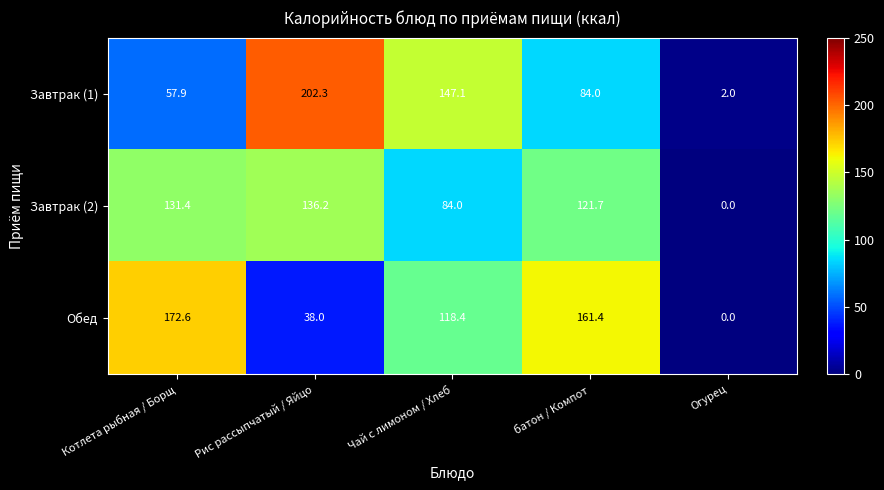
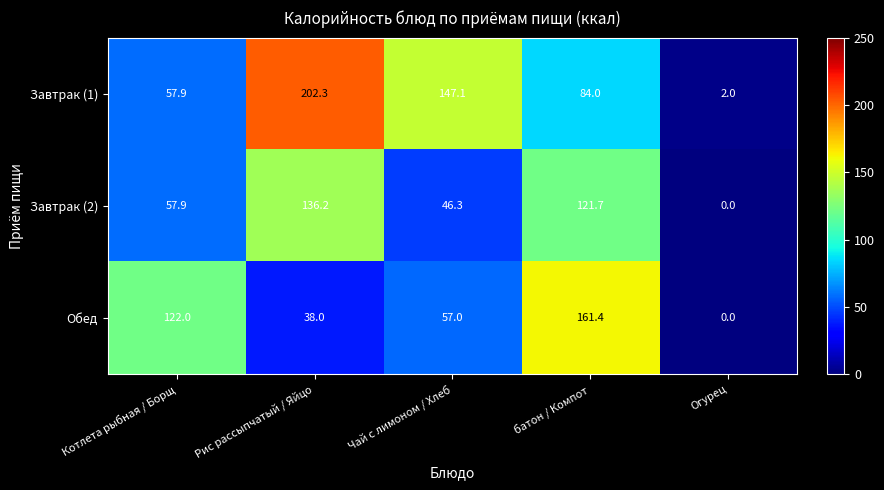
  {
    "Завтрак (1)": {
      "Котлета рыбная / Борщ": 57.9,
      "Рис рассыпчатый / Яйцо": 202.3,
      "Чай с лимоном / Хлеб": 147.1,
      "батон / Компот": 84.0,
      "Огурец": 2.0
    },
    "Завтрак (2)": {
-     "Котлета рыбная / Борщ": 131.4,
+     "Котлета рыбная / Борщ": 57.9,
      "Рис рассыпчатый / Яйцо": 136.2,
-     "Чай с лимоном / Хлеб": 84.0,
+     "Чай с лимоном / Хлеб": 46.3,
      "батон / Компот": 121.7,
      "Огурец": 0.0
    },
    "Обед": {
-     "Котлета рыбная / Борщ": 172.6,
+     "Котлета рыбная / Борщ": 122.0,
      "Рис рассыпчатый / Яйцо": 38.0,
-     "Чай с лимоном / Хлеб": 118.4,
+     "Чай с лимоном / Хлеб": 57.0,
      "батон / Компот": 161.4,
      "Огурец": 0.0
    }
  }
